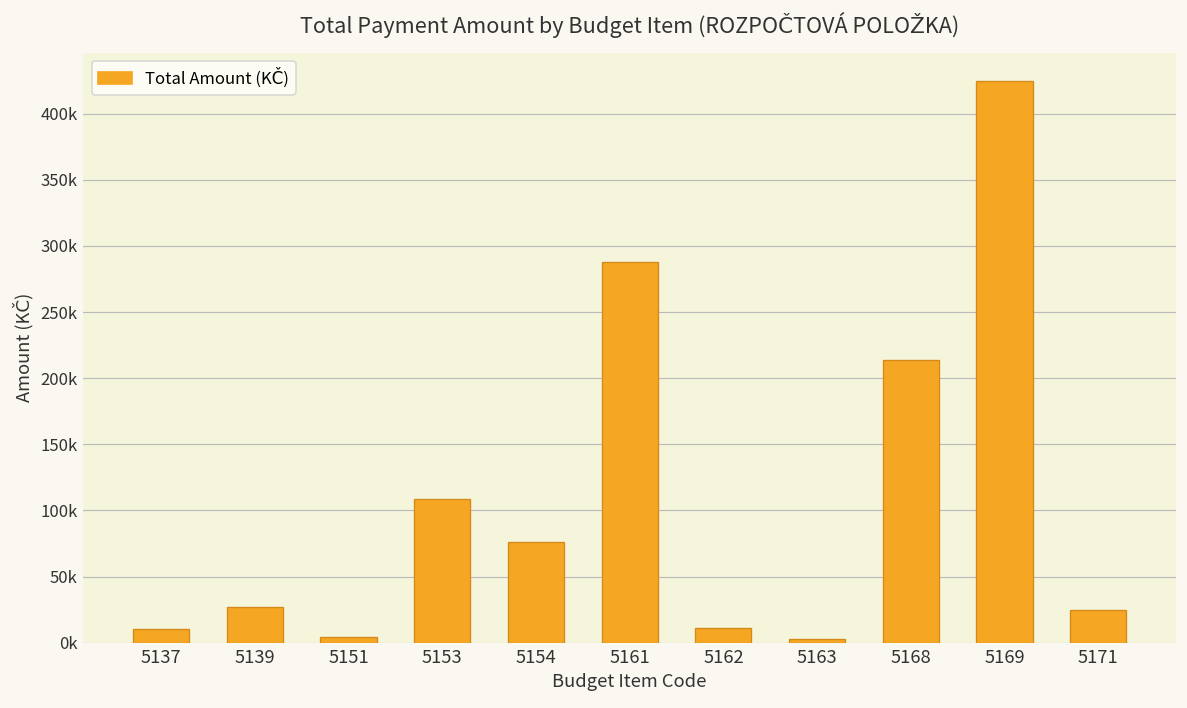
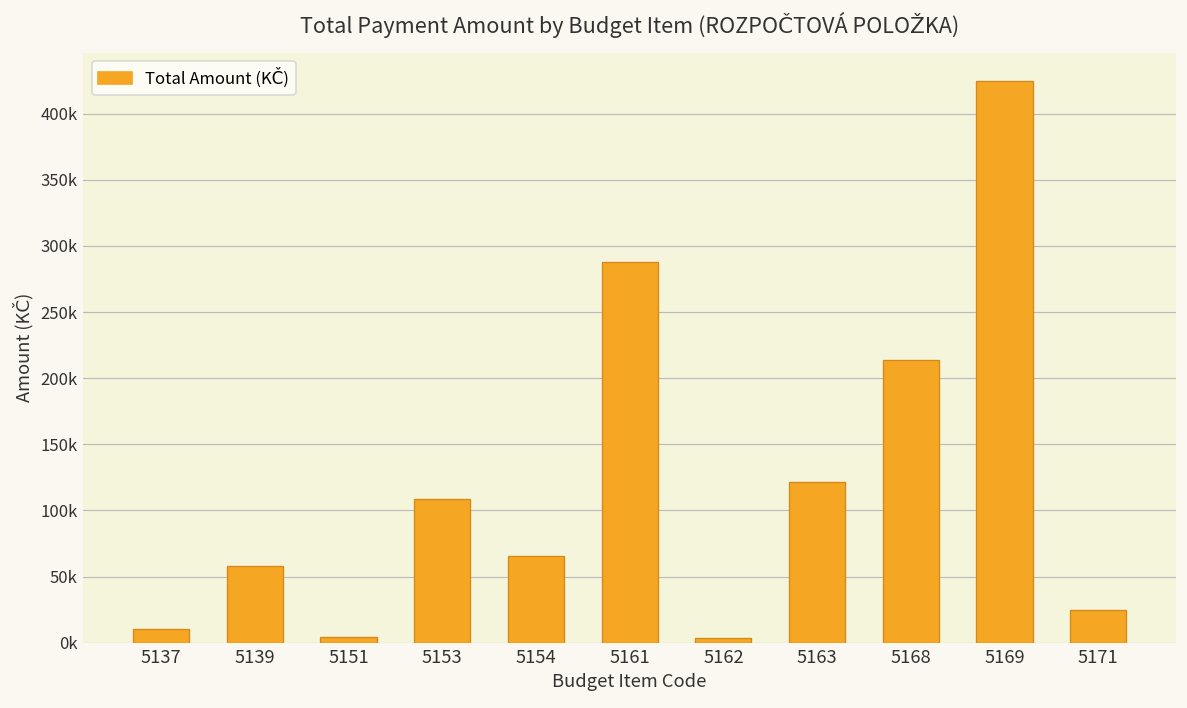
  {
    "5137": 10000,
-   "5139": 27000,
+   "5139": 58000,
    "5151": 4000,
    "5153": 109000,
-   "5154": 76000,
+   "5154": 66000,
    "5161": 288000,
-   "5162": 11000,
-   "5163": 3000,
+   "5162": 4000,
+   "5163": 121000,
    "5168": 214000,
    "5169": 425000,
    "5171": 25000
  }
